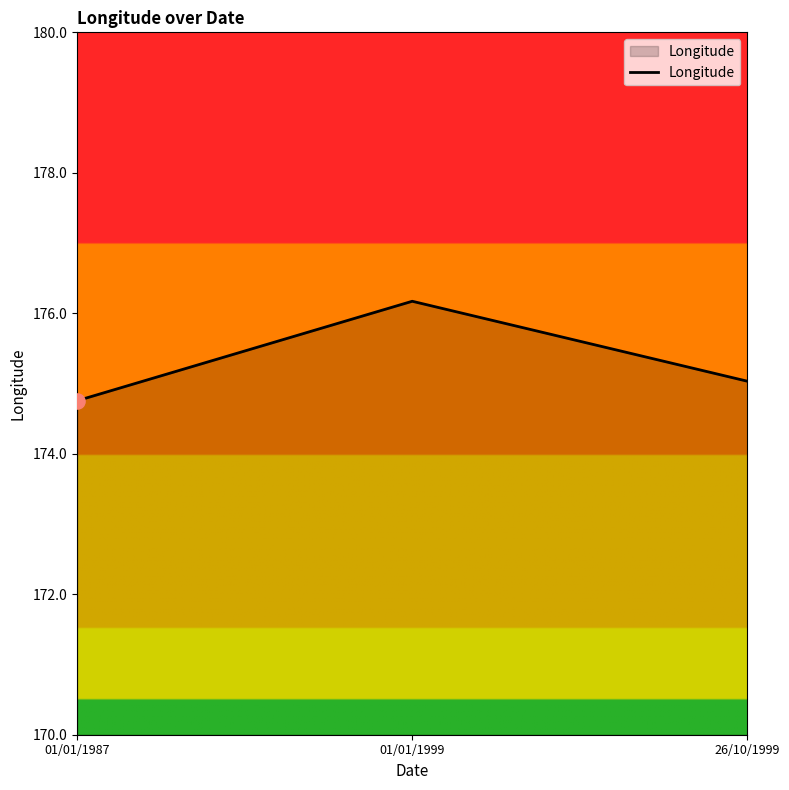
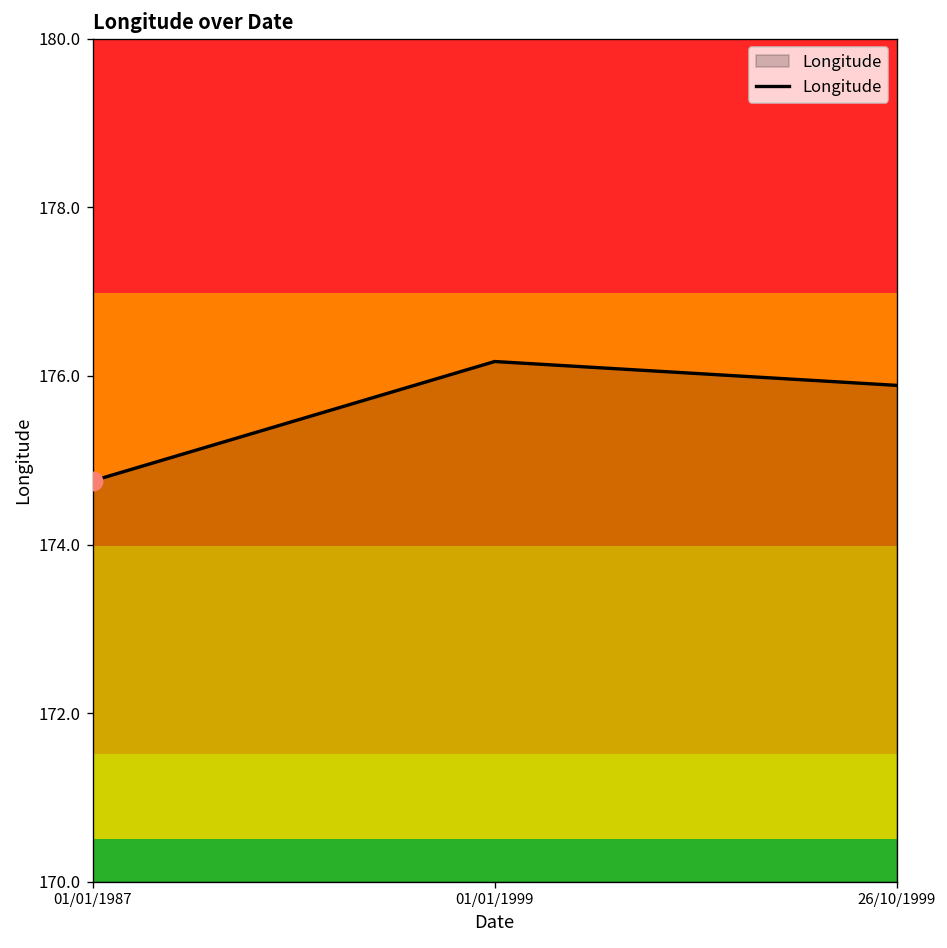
  {
    "Longitude": {
      "01/01/1999": 176.2,
-     "26/10/1999": 175.0
+     "26/10/1999": 175.9
    }
  }
